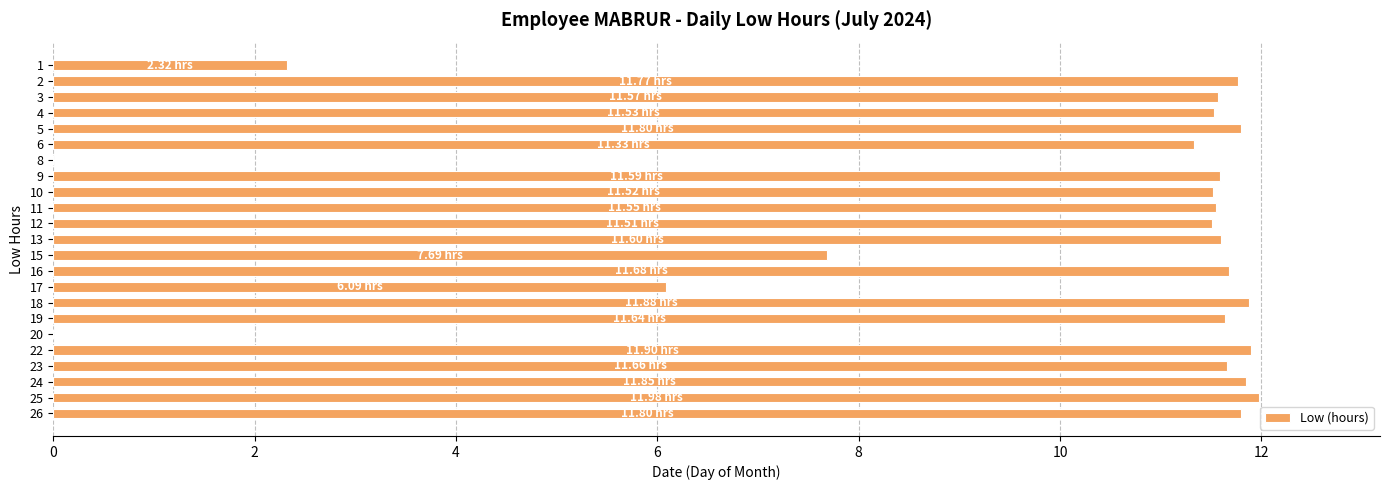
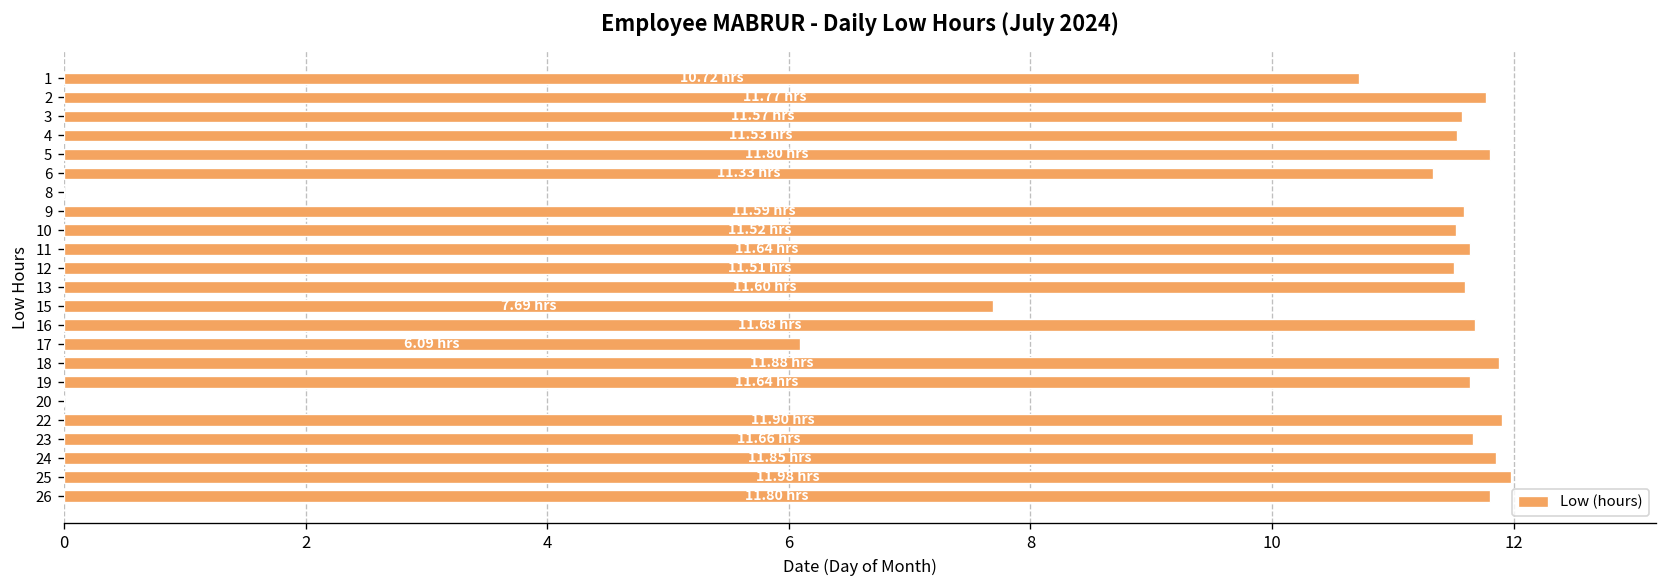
  {
-   "1": 2.32,
+   "1": 10.72,
    "2": 11.77,
    "3": 11.57,
    "9": 11.59,
    "10": 11.52,
-   "11": 11.55,
+   "11": 11.64,
    "12": 11.51,
    "15": 7.69,
    "16": 11.68,
    "17": 6.09,
    "22": 11.90,
    "23": 11.66
  }
